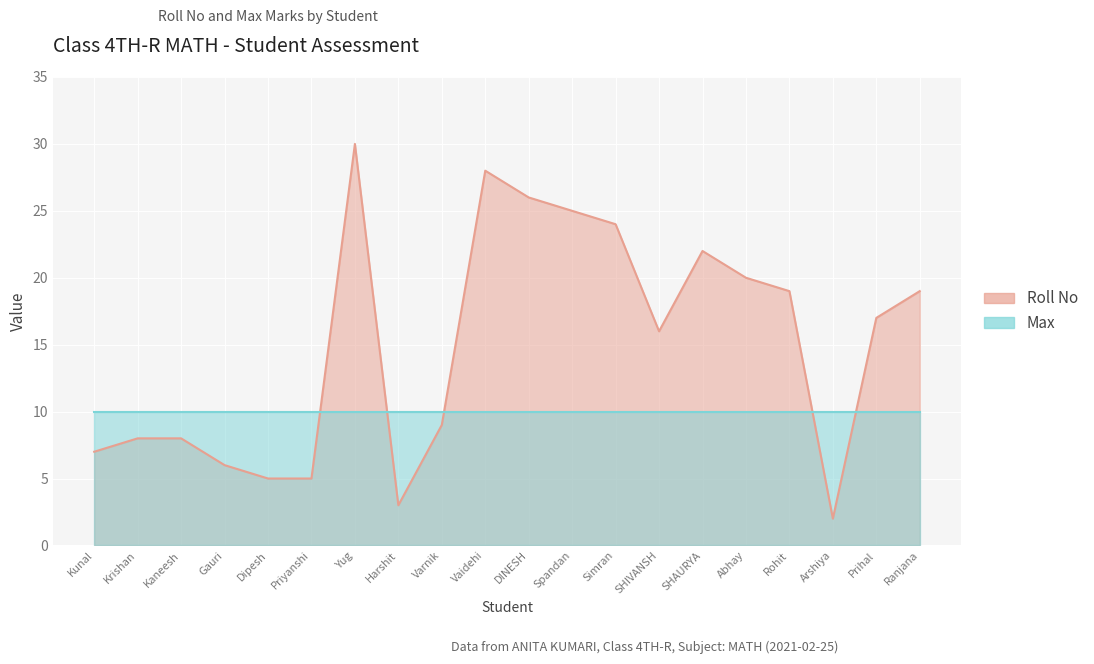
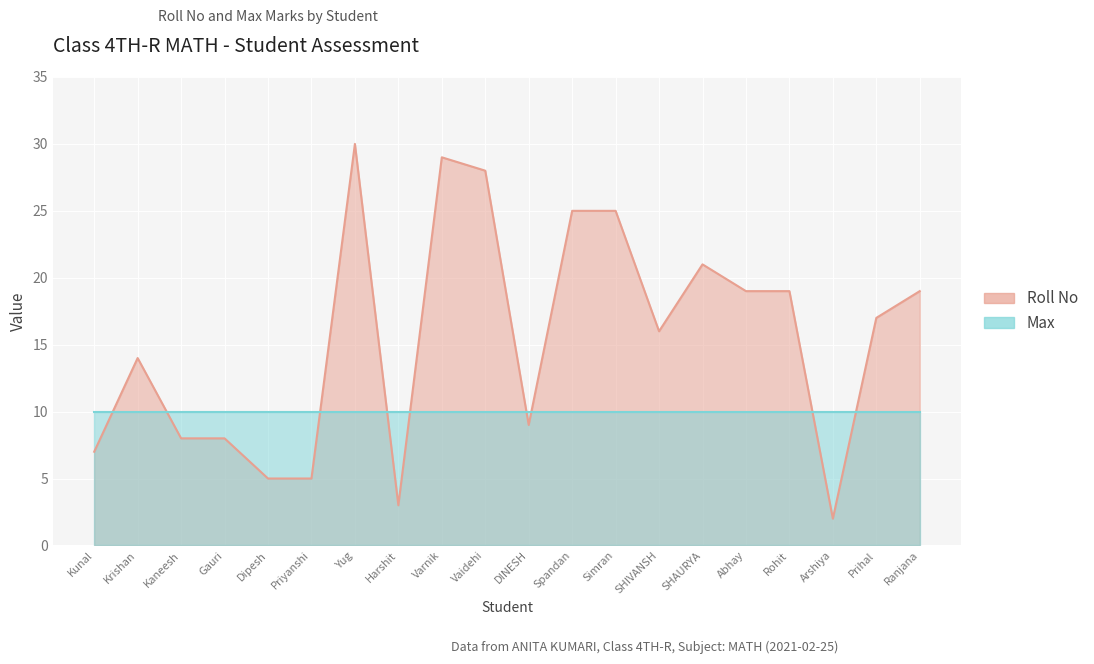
  {
    "Roll No": {
      "Kunal": 7,
-     "Krishan": 8,
+     "Krishan": 14,
      "Kaneesh": 8,
-     "Gauri": 6,
+     "Gauri": 8,
      "Dipesh": 5,
      "Priyanshi": 5,
      "Yug": 30,
      "Harshit": 3,
-     "Varnik": 9,
+     "Varnik": 29,
      "Vaidehi": 28,
-     "DINESH": 26,
+     "DINESH": 9,
      "Spandan": 25,
-     "Simran": 24,
+     "Simran": 25,
      "SHIVANSH": 16,
-     "SHAURYA": 22,
-     "Abhay": 20,
+     "SHAURYA": 21,
+     "Abhay": 19,
      "Rohit": 19,
      "Arshiya": 2,
      "Prihal": 17,
      "Ranjana": 19
    },
    "Max": {
      "Kunal": 10,
      "Krishan": 10,
      "Kaneesh": 10,
      "Gauri": 10,
      "Dipesh": 10,
      "Priyanshi": 10,
      "Yug": 10,
      "Harshit": 10,
      "Varnik": 10,
      "Vaidehi": 10,
      "DINESH": 10,
      "Spandan": 10,
      "Simran": 10,
      "SHIVANSH": 10,
      "SHAURYA": 10,
      "Abhay": 10,
      "Rohit": 10,
      "Arshiya": 10,
      "Prihal": 10,
      "Ranjana": 10
    }
  }
